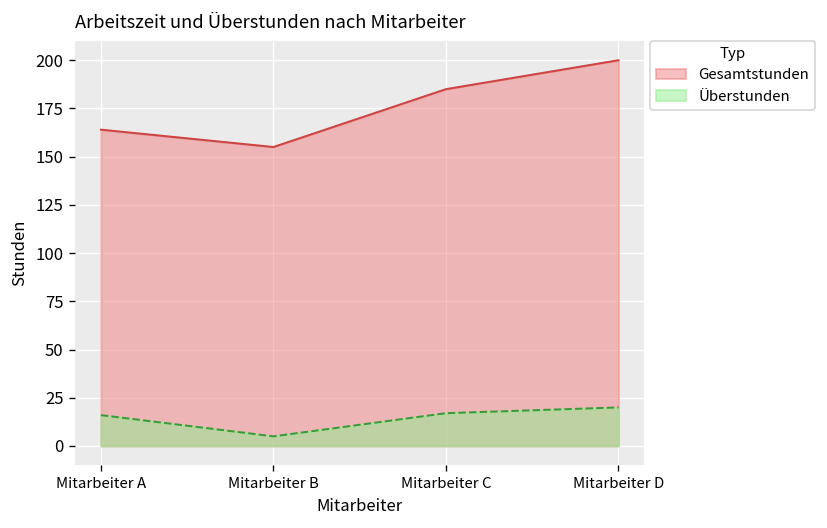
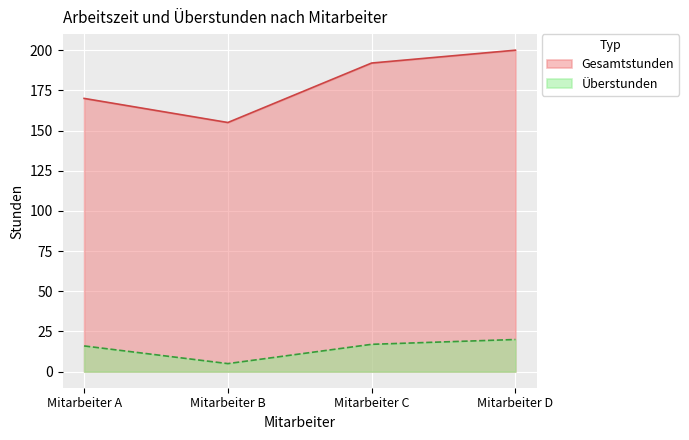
  {
    "Gesamtstunden": {
-     "Mitarbeiter A": 164,
+     "Mitarbeiter A": 170,
      "Mitarbeiter B": 155,
-     "Mitarbeiter C": 185,
+     "Mitarbeiter C": 192,
      "Mitarbeiter D": 200
    },
    "Überstunden": {
      "Mitarbeiter A": 16,
      "Mitarbeiter B": 5,
      "Mitarbeiter C": 17,
      "Mitarbeiter D": 20
    }
  }
